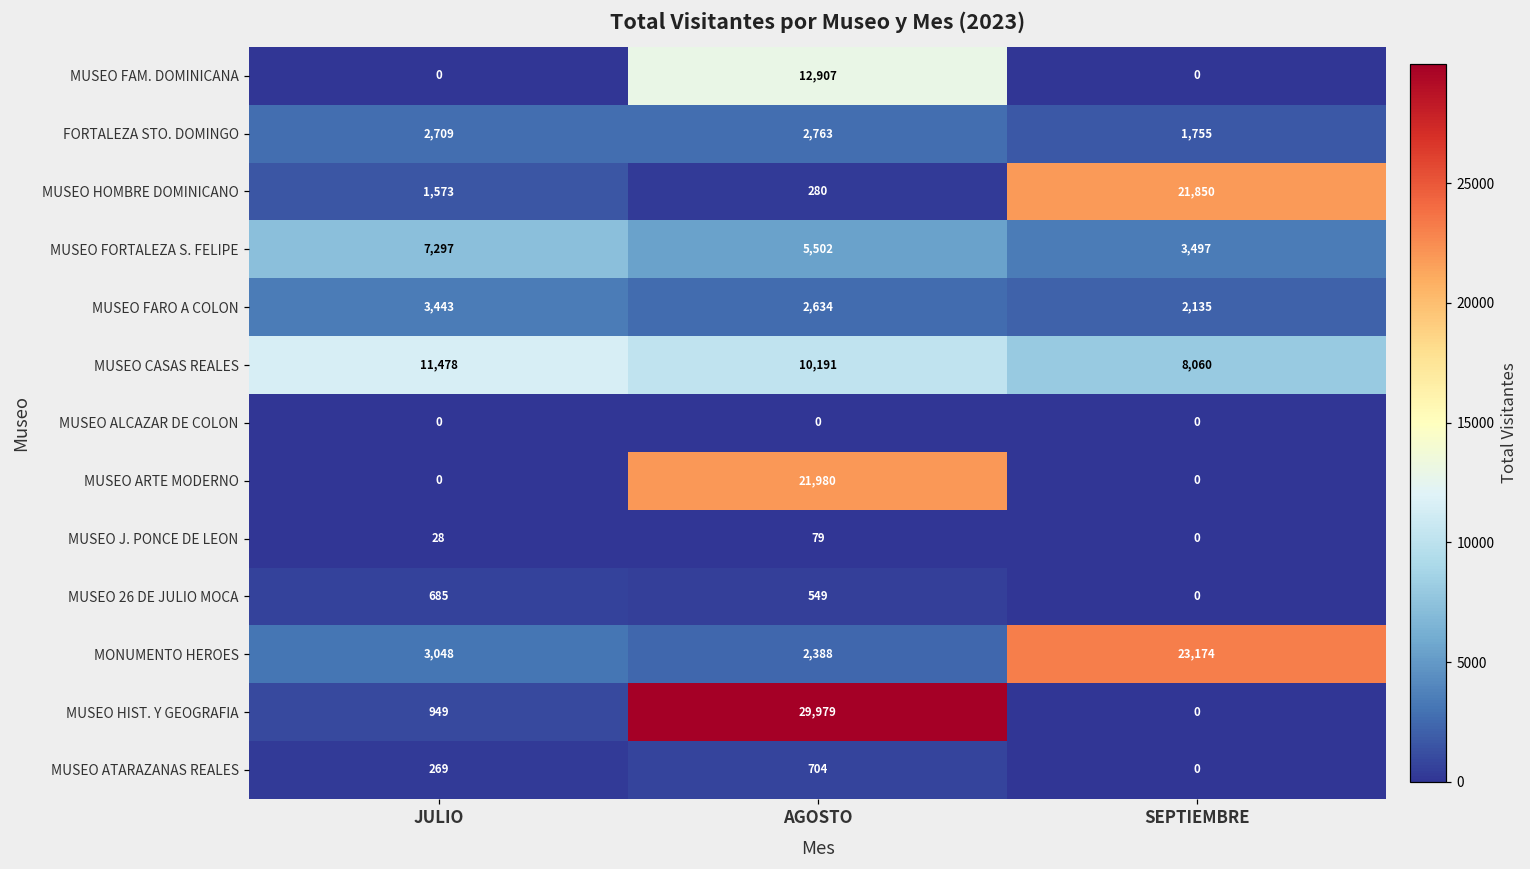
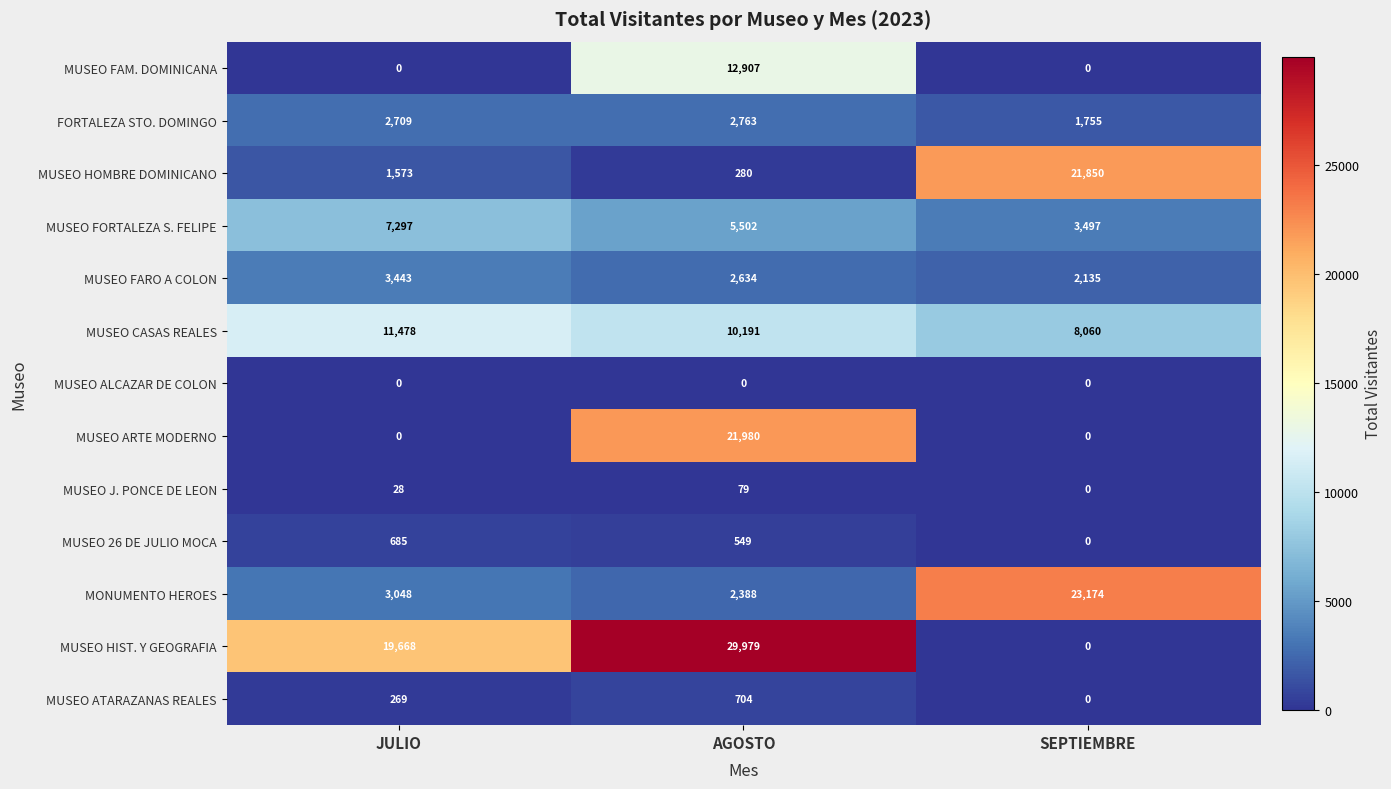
  {
    "MUSEO FAM. DOMINICANA": {
      "JULIO": "0",
      "AGOSTO": "12,907",
      "SEPTIEMBRE": "0"
    },
    "FORTALEZA STO. DOMINGO": {
      "JULIO": "2,709",
      "AGOSTO": "2,763",
      "SEPTIEMBRE": "1,755"
    },
    "MUSEO HOMBRE DOMINICANO": {
      "JULIO": "1,573",
      "AGOSTO": "280",
      "SEPTIEMBRE": "21,850"
    },
    "MUSEO FORTALEZA S. FELIPE": {
      "JULIO": "7,297",
      "AGOSTO": "5,502",
      "SEPTIEMBRE": "3,497"
    },
    "MUSEO FARO A COLON": {
      "JULIO": "3,443",
      "AGOSTO": "2,634",
      "SEPTIEMBRE": "2,135"
    },
    "MUSEO CASAS REALES": {
      "JULIO": "11,478",
      "AGOSTO": "10,191",
      "SEPTIEMBRE": "8,060"
    },
    "MUSEO ALCAZAR DE COLON": {
      "JULIO": "0",
      "AGOSTO": "0",
      "SEPTIEMBRE": "0"
    },
    "MUSEO ARTE MODERNO": {
      "JULIO": "0",
      "AGOSTO": "21,980",
      "SEPTIEMBRE": "0"
    },
    "MUSEO J. PONCE DE LEON": {
      "JULIO": "28",
      "AGOSTO": "79",
      "SEPTIEMBRE": "0"
    },
    "MUSEO 26 DE JULIO MOCA": {
      "JULIO": "685",
      "AGOSTO": "549",
      "SEPTIEMBRE": "0"
    },
    "MONUMENTO HEROES": {
      "JULIO": "3,048",
      "AGOSTO": "2,388",
      "SEPTIEMBRE": "23,174"
    },
    "MUSEO HIST. Y GEOGRAFIA": {
-     "JULIO": "949",
+     "JULIO": "19,668",
      "AGOSTO": "29,979",
      "SEPTIEMBRE": "0"
    },
    "MUSEO ATARAZANAS REALES": {
      "JULIO": "269",
      "AGOSTO": "704",
      "SEPTIEMBRE": "0"
    }
  }
